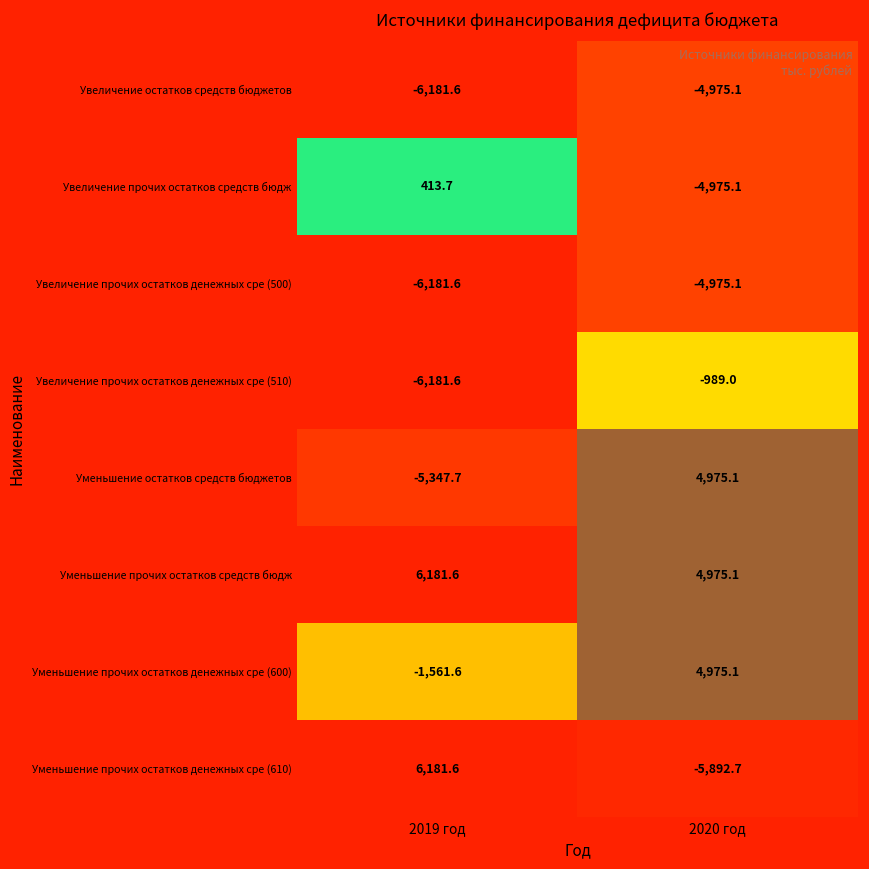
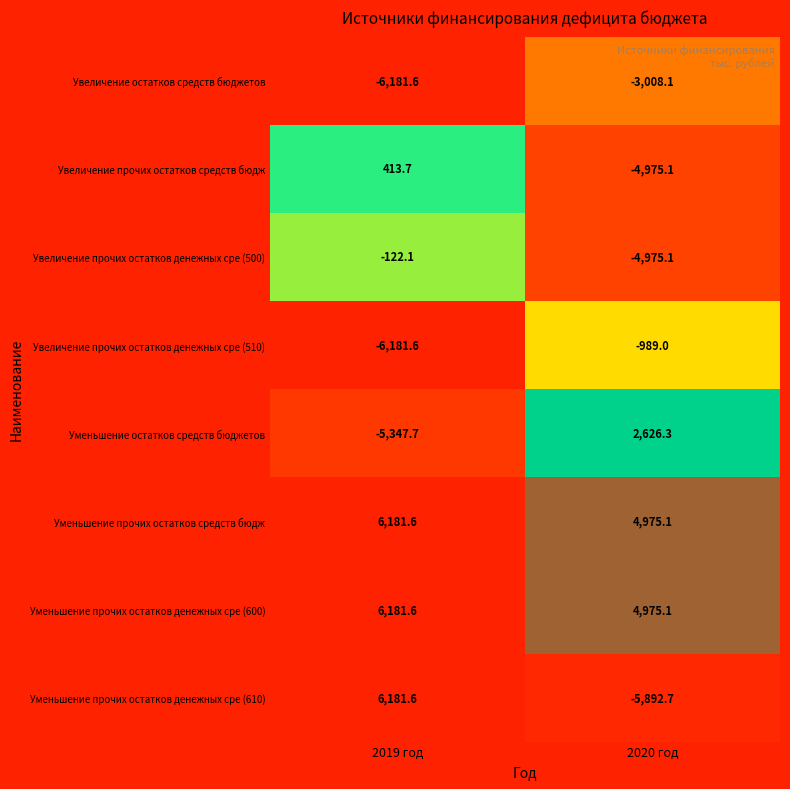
  {
    "Увеличение остатков средств бюджетов": {
      "2019 год": "-6,181.6",
-     "2020 год": "-4,975.1"
+     "2020 год": "-3,008.1"
    },
    "Увеличение прочих остатков средств бюдж": {
      "2019 год": "413.7",
      "2020 год": "-4,975.1"
    },
    "Увеличение прочих остатков денежных сре (500)": {
-     "2019 год": "-6,181.6",
+     "2019 год": "-122.1",
      "2020 год": "-4,975.1"
    },
    "Увеличение прочих остатков денежных сре (510)": {
      "2019 год": "-6,181.6",
      "2020 год": "-989.0"
    },
    "Уменьшение остатков средств бюджетов": {
      "2019 год": "-5,347.7",
-     "2020 год": "4,975.1"
+     "2020 год": "2,626.3"
    },
    "Уменьшение прочих остатков средств бюдж": {
      "2019 год": "6,181.6",
      "2020 год": "4,975.1"
    },
    "Уменьшение прочих остатков денежных сре (600)": {
-     "2019 год": "-1,561.6",
+     "2019 год": "6,181.6",
      "2020 год": "4,975.1"
    },
    "Уменьшение прочих остатков денежных сре (610)": {
      "2019 год": "6,181.6",
      "2020 год": "-5,892.7"
    }
  }
